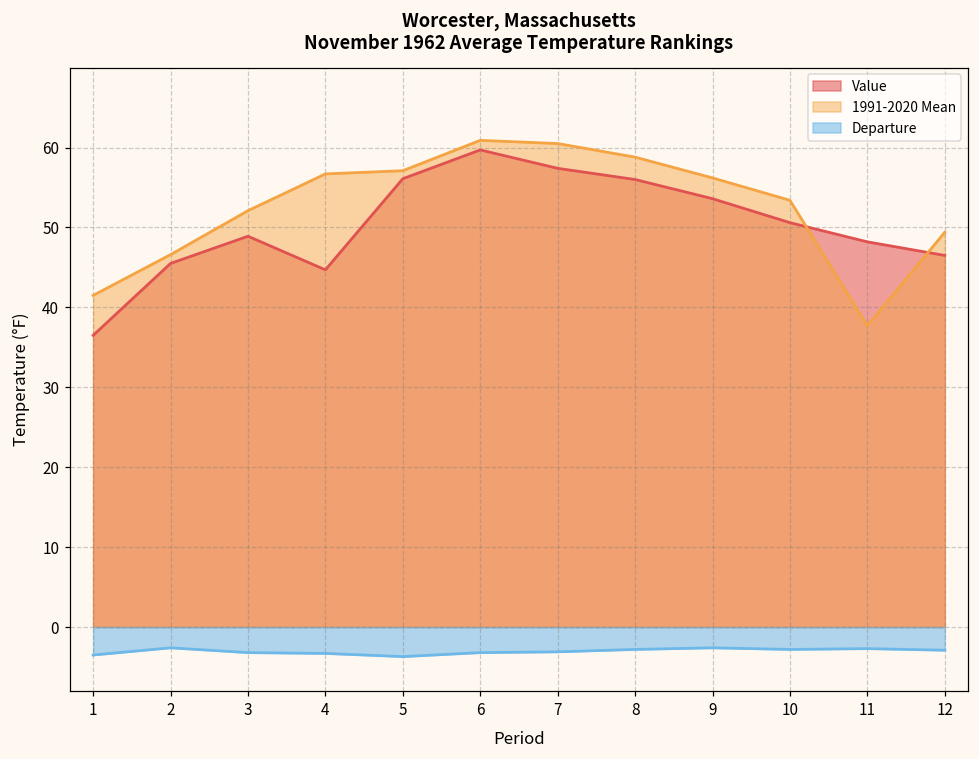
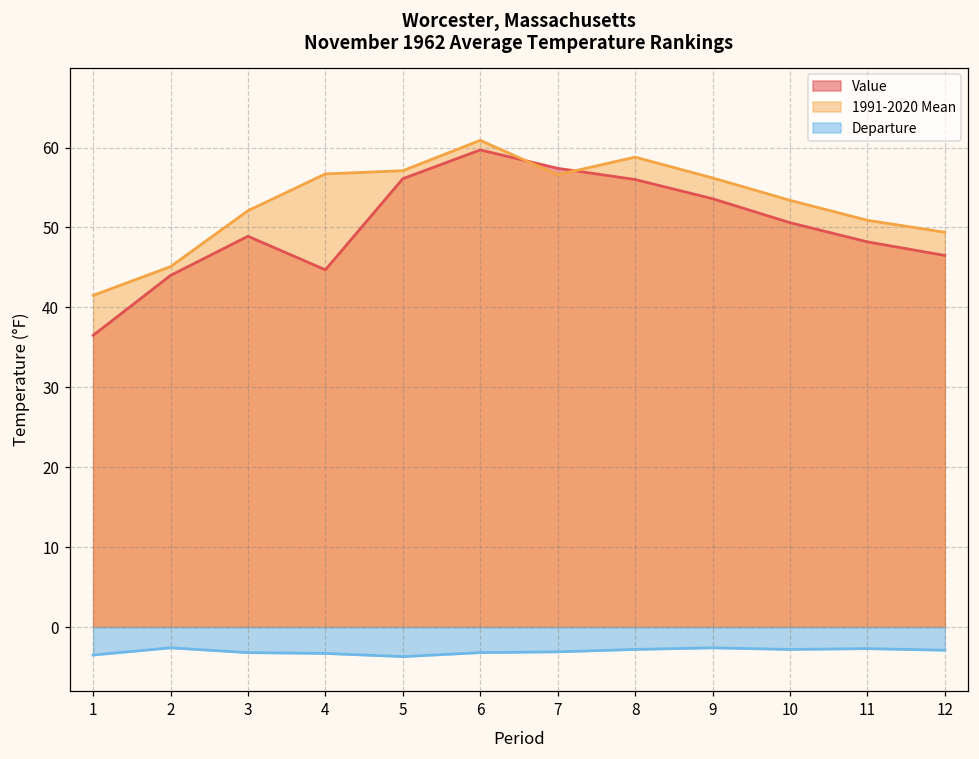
  {
    "Value": {
      "1": 37,
-     "2": 46,
+     "2": 44,
      "3": 49,
      "4": 45,
      "5": 56,
      "6": 60,
      "7": 57,
      "8": 56,
      "9": 54,
      "10": 51,
      "11": 48,
      "12": 47
    },
    "1991-2020 Mean": {
      "1": 42,
-     "2": 47,
+     "2": 45,
      "3": 52,
      "4": 57,
      "5": 57,
      "6": 61,
-     "7": 61,
+     "7": 57,
      "8": 59,
      "9": 56,
      "10": 53,
-     "11": 38,
+     "11": 51,
      "12": 49
    }
  }
